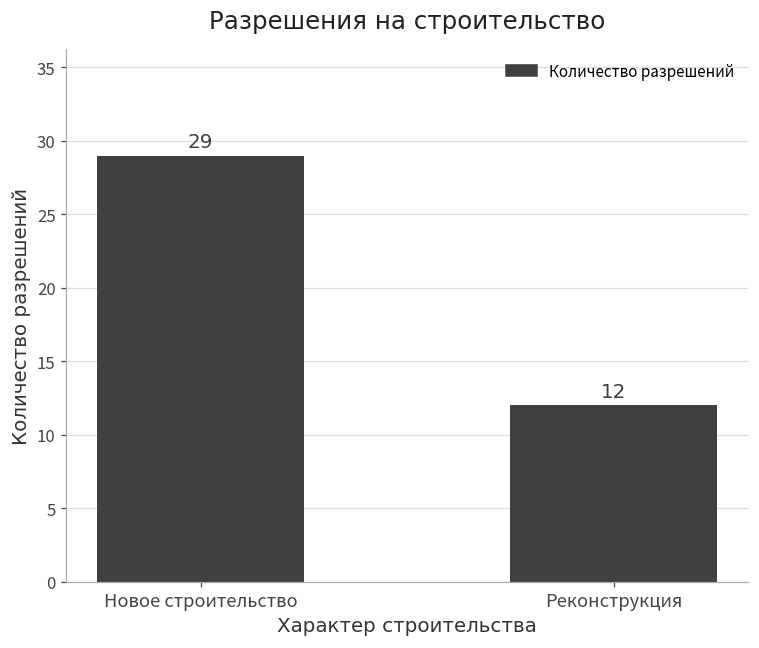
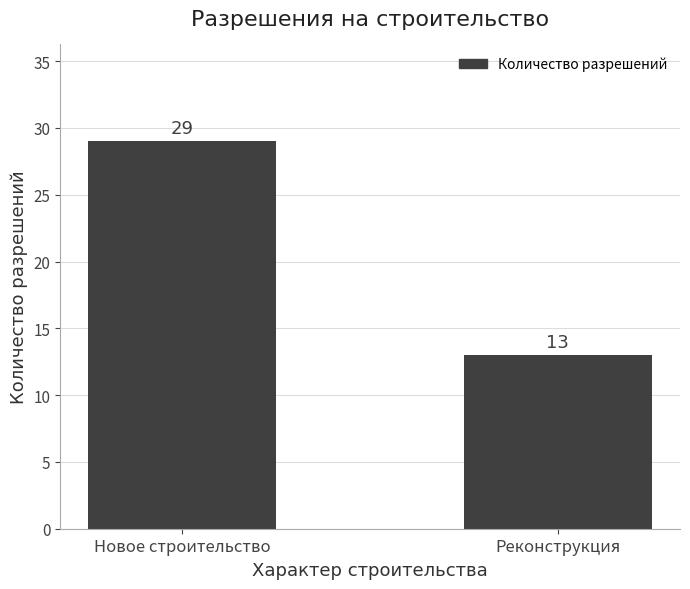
  {
    "Новое строительство": 29,
-   "Реконструкция": 12
+   "Реконструкция": 13
  }
